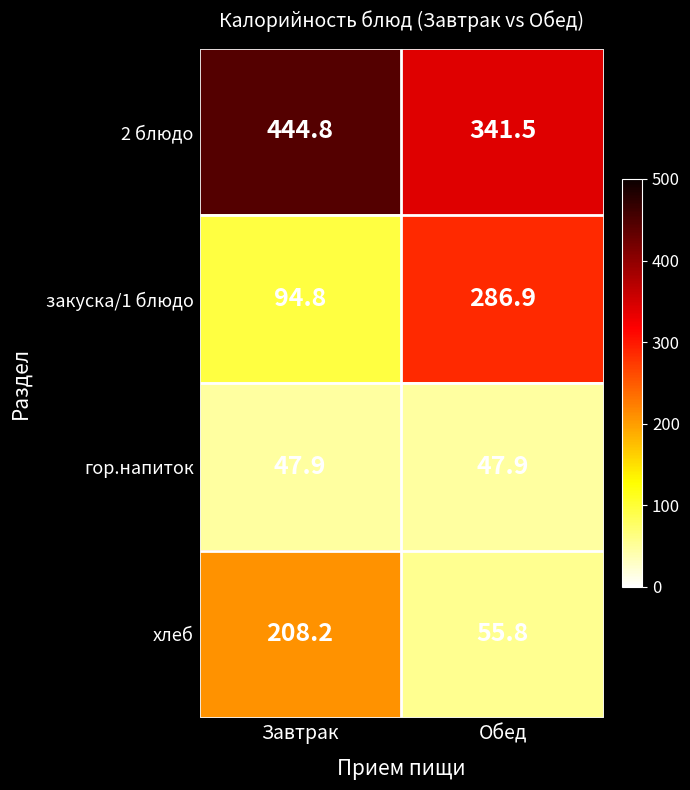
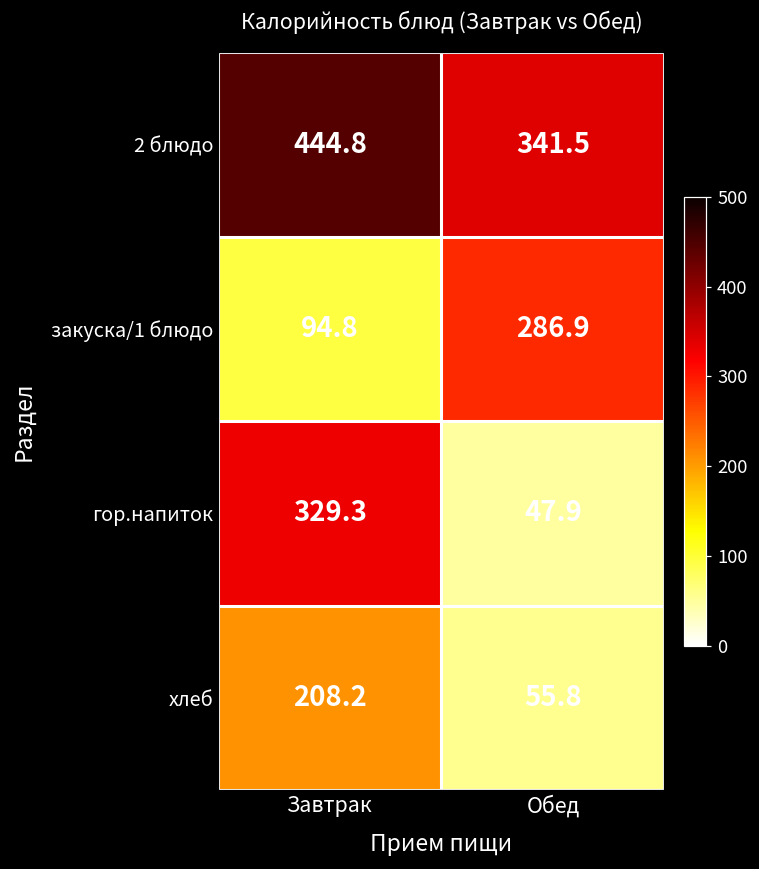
  {
    "2 блюдо": {
      "Завтрак": 444.8,
      "Обед": 341.5
    },
    "закуска/1 блюдо": {
      "Завтрак": 94.8,
      "Обед": 286.9
    },
    "гор.напиток": {
-     "Завтрак": 47.9,
+     "Завтрак": 329.3,
      "Обед": 47.9
    },
    "хлеб": {
      "Завтрак": 208.2,
      "Обед": 55.8
    }
  }
